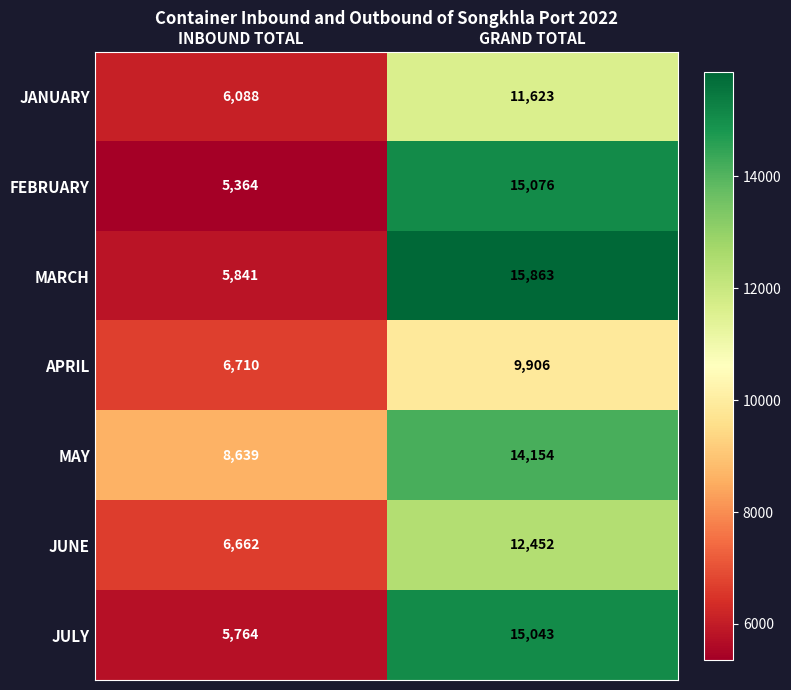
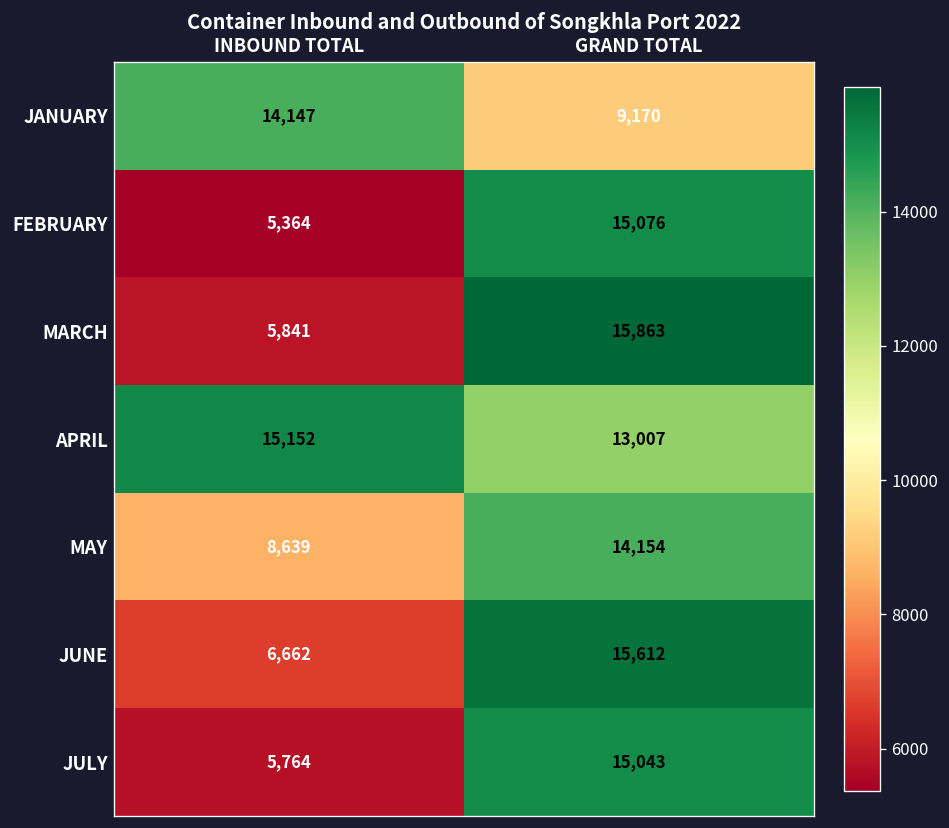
  {
    "JANUARY": {
-     "INBOUND TOTAL": "6,088",
-     "GRAND TOTAL": "11,623"
+     "INBOUND TOTAL": "14,147",
+     "GRAND TOTAL": "9,170"
    },
    "FEBRUARY": {
      "INBOUND TOTAL": "5,364",
      "GRAND TOTAL": "15,076"
    },
    "MARCH": {
      "INBOUND TOTAL": "5,841",
      "GRAND TOTAL": "15,863"
    },
    "APRIL": {
-     "INBOUND TOTAL": "6,710",
-     "GRAND TOTAL": "9,906"
+     "INBOUND TOTAL": "15,152",
+     "GRAND TOTAL": "13,007"
    },
    "MAY": {
      "INBOUND TOTAL": "8,639",
      "GRAND TOTAL": "14,154"
    },
    "JUNE": {
      "INBOUND TOTAL": "6,662",
-     "GRAND TOTAL": "12,452"
+     "GRAND TOTAL": "15,612"
    },
    "JULY": {
      "INBOUND TOTAL": "5,764",
      "GRAND TOTAL": "15,043"
    }
  }
